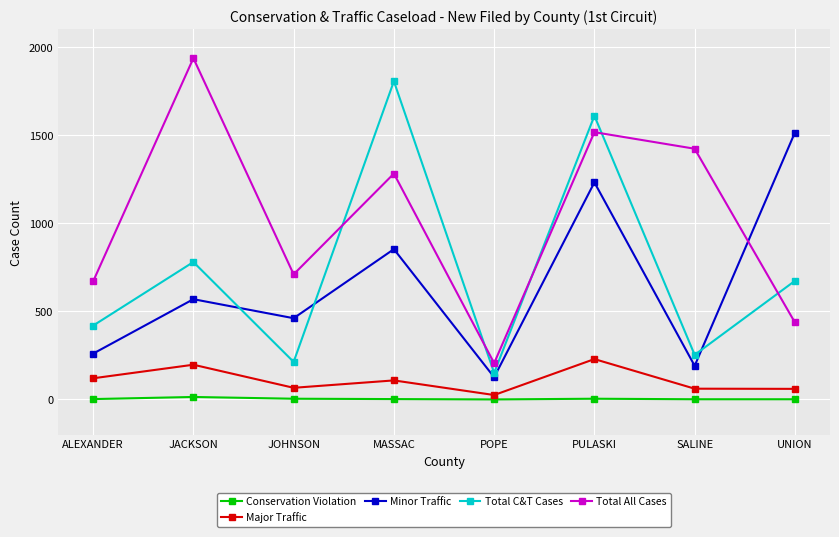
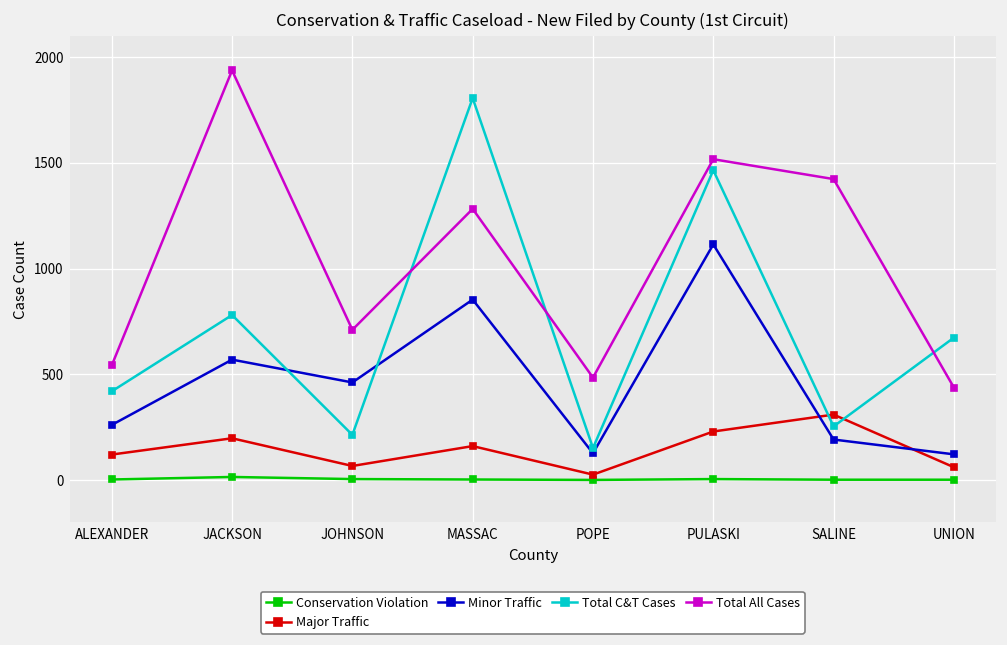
  {
    "Conservation Violation": {
      "ALEXANDER": 0,
      "JACKSON": 10,
      "JOHNSON": 0,
      "MASSAC": 0,
      "POPE": 0,
      "PULASKI": 0,
      "SALINE": 0,
      "UNION": 0
    },
    "Major Traffic": {
      "ALEXANDER": 120,
      "JACKSON": 200,
      "JOHNSON": 70,
-     "MASSAC": 110,
+     "MASSAC": 160,
      "POPE": 30,
      "PULASKI": 230,
-     "SALINE": 60,
+     "SALINE": 310,
      "UNION": 60
    },
    "Minor Traffic": {
      "ALEXANDER": 260,
      "JACKSON": 570,
      "JOHNSON": 460,
      "MASSAC": 850,
      "POPE": 130,
-     "PULASKI": 1230,
+     "PULASKI": 1110,
      "SALINE": 190,
-     "UNION": 1520
+     "UNION": 120
    },
    "Total C&T Cases": {
      "ALEXANDER": 420,
      "JACKSON": 780,
      "JOHNSON": 210,
      "MASSAC": 1810,
      "POPE": 150,
-     "PULASKI": 1610,
+     "PULASKI": 1470,
      "SALINE": 250,
      "UNION": 670
    },
    "Total All Cases": {
-     "ALEXANDER": 670,
+     "ALEXANDER": 540,
      "JACKSON": 1940,
      "JOHNSON": 710,
      "MASSAC": 1280,
-     "POPE": 210,
+     "POPE": 480,
      "PULASKI": 1520,
      "SALINE": 1420,
      "UNION": 440
    }
  }
